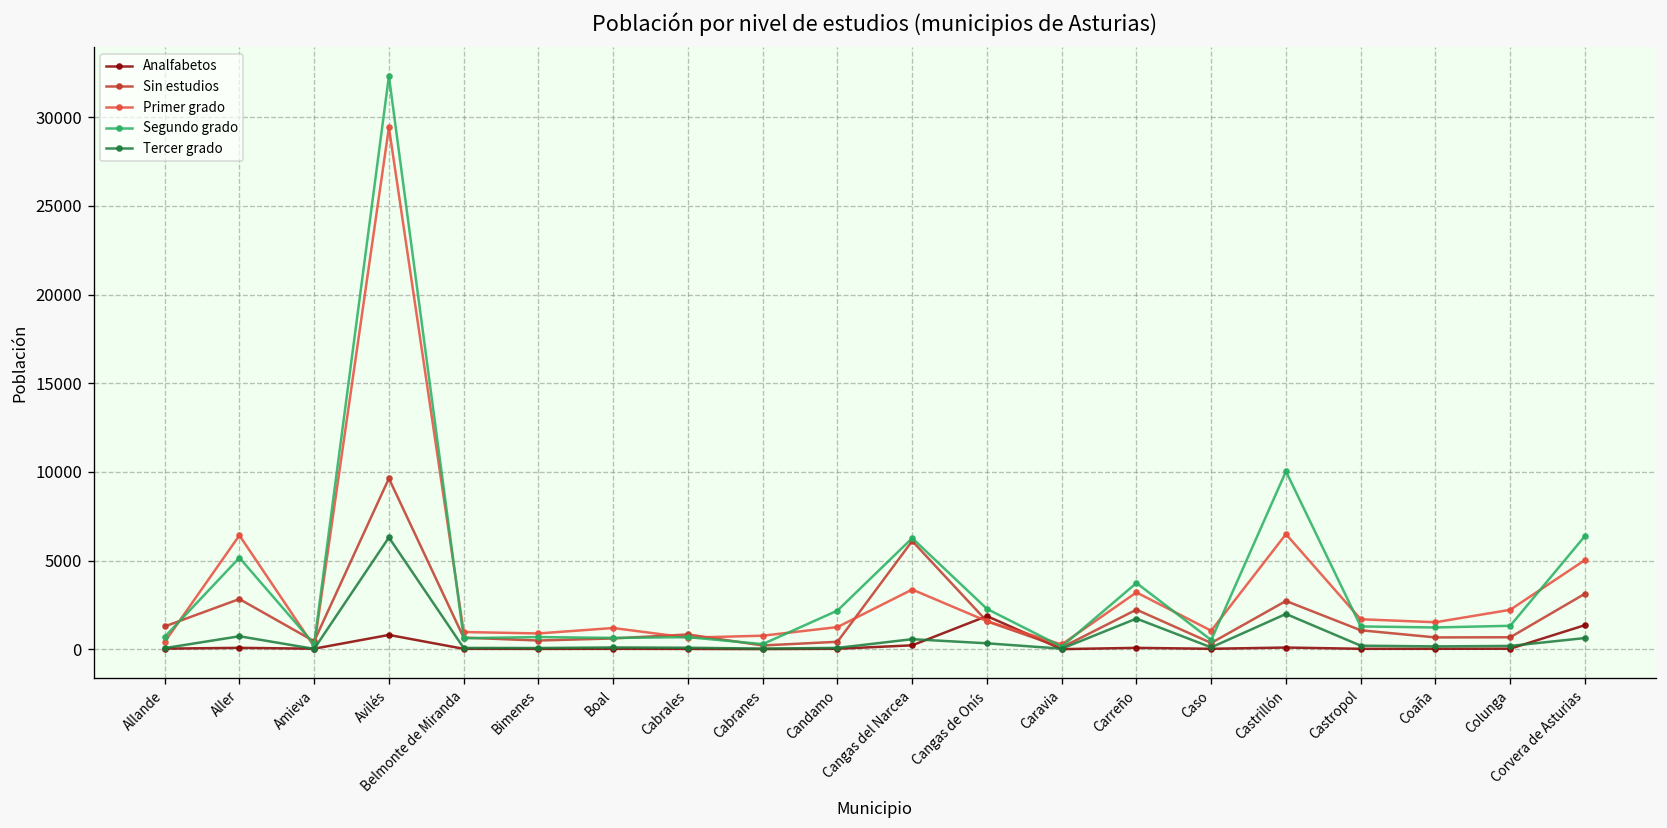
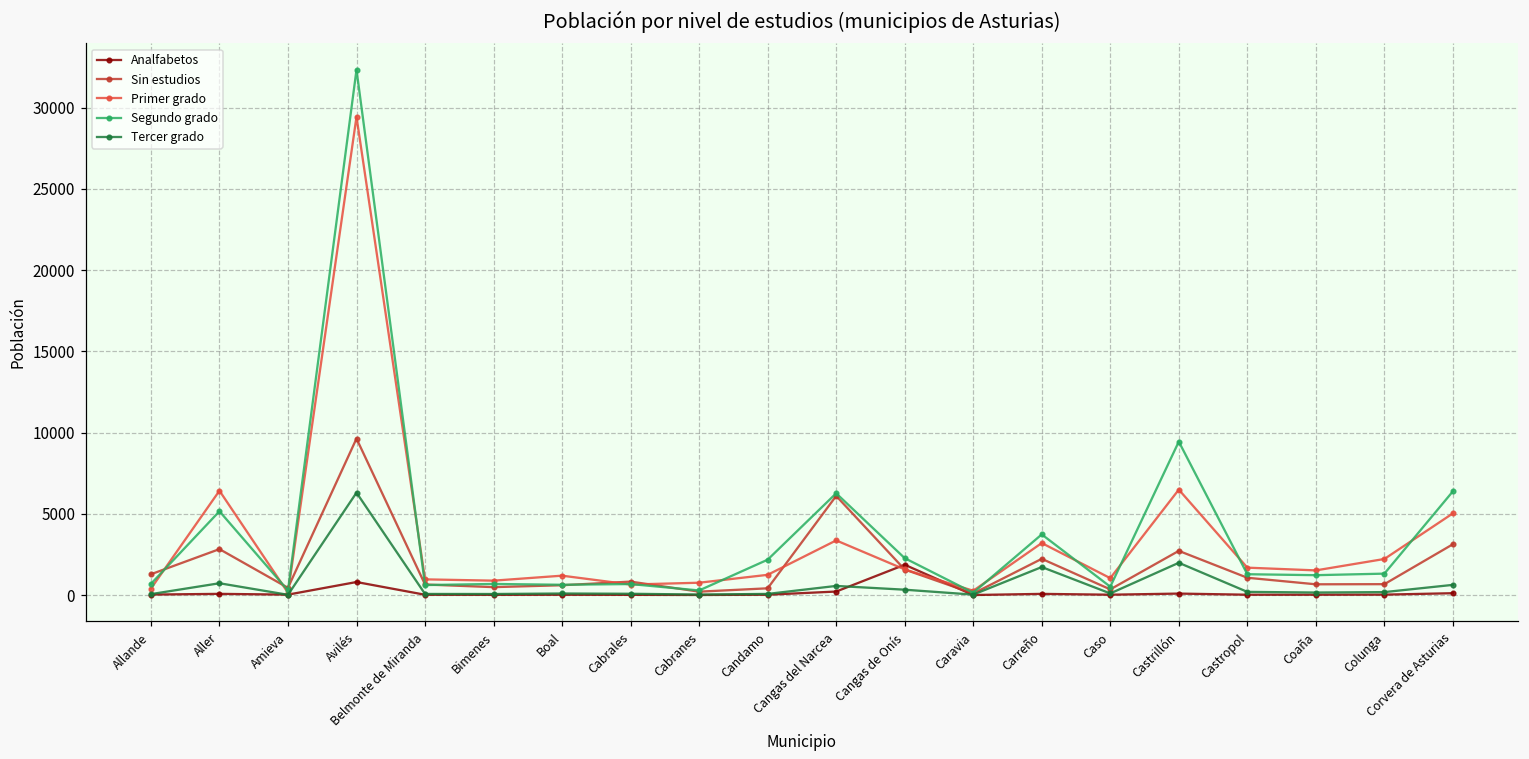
  {
    "Analfabetos": {
      "Aller": 100,
      "Avilés": 800,
      "Cangas del Narcea": 200,
      "Cangas de Onís": 1900,
      "Carreño": 100,
      "Castrillón": 100,
      "Castropol": 0,
-     "Corvera de Asturias": 1400
+     "Corvera de Asturias": 100
    },
    "Segundo grado": {
      "Allande": 700,
      "Aller": 5200,
      "Avilés": 32300,
      "Bimenes": 700,
      "Candamo": 2200,
      "Cangas de Onís": 2300,
      "Carreño": 3700,
-     "Castrillón": 10000,
+     "Castrillón": 9400,
      "Castropol": 1300,
      "Coaña": 1200,
      "Colunga": 1300,
      "Corvera de Asturias": 6400
    },
    "Tercer grado": {
      "Aller": 700,
      "Avilés": 6300,
      "Cangas del Narcea": 600,
      "Cangas de Onís": 300,
      "Carreño": 1700,
      "Castrillón": 2000,
      "Castropol": 200,
      "Corvera de Asturias": 600
    }
  }
